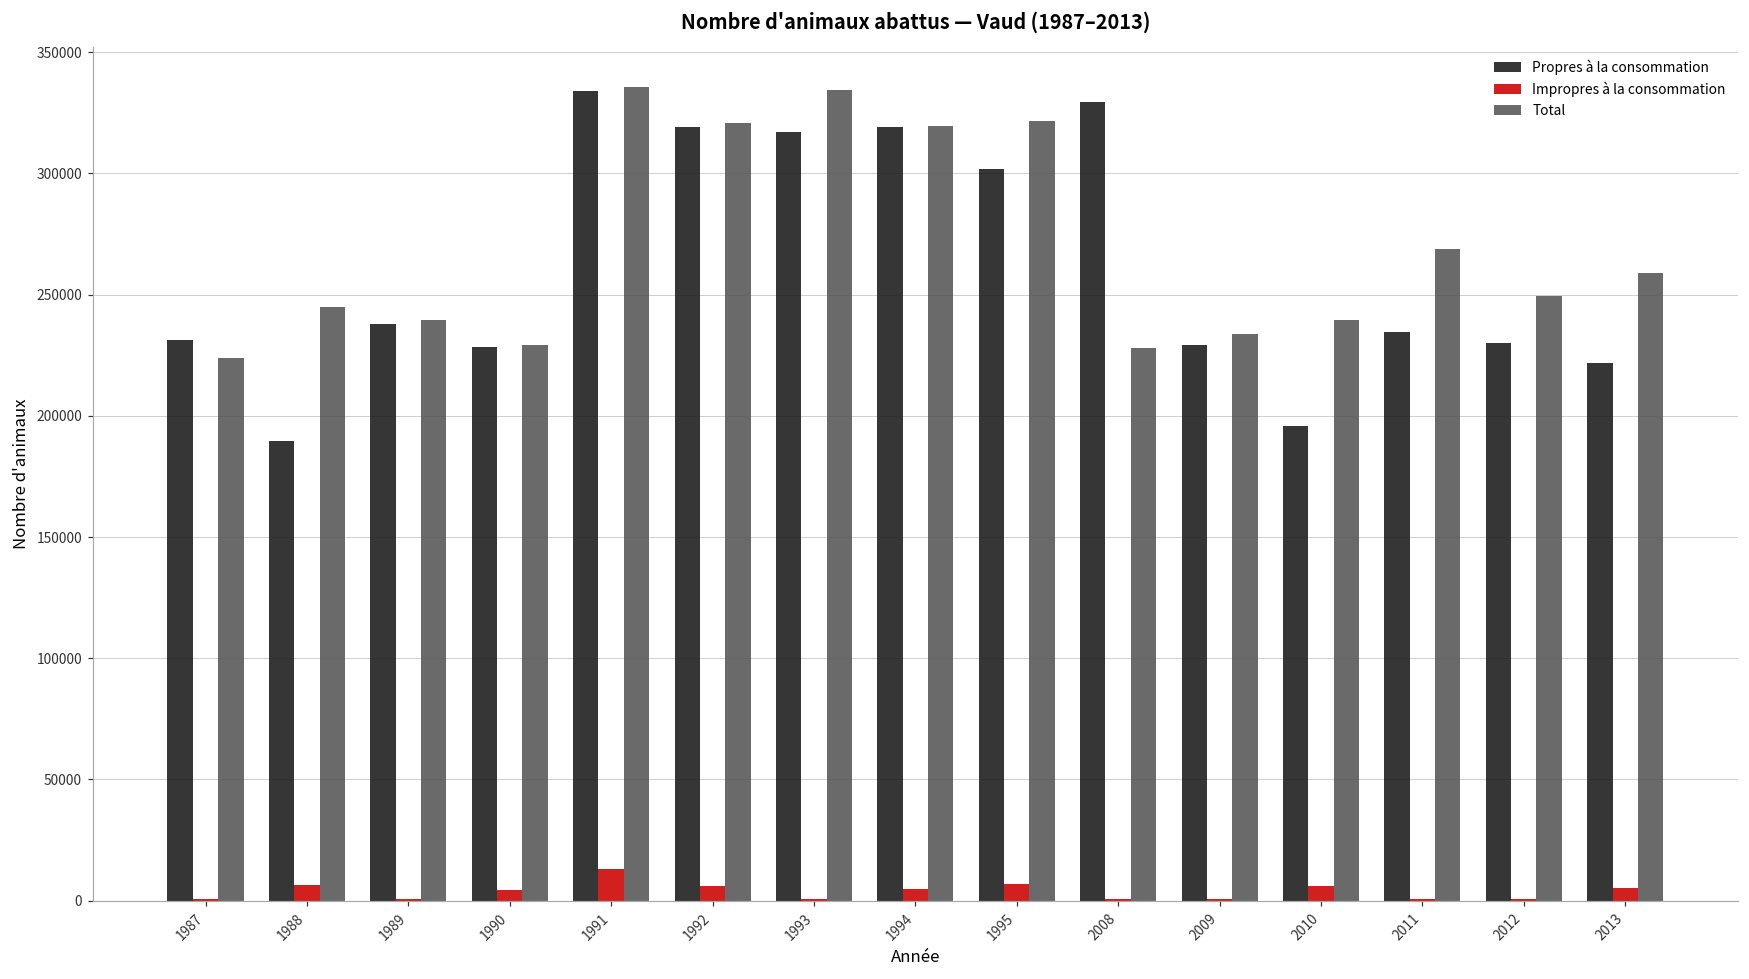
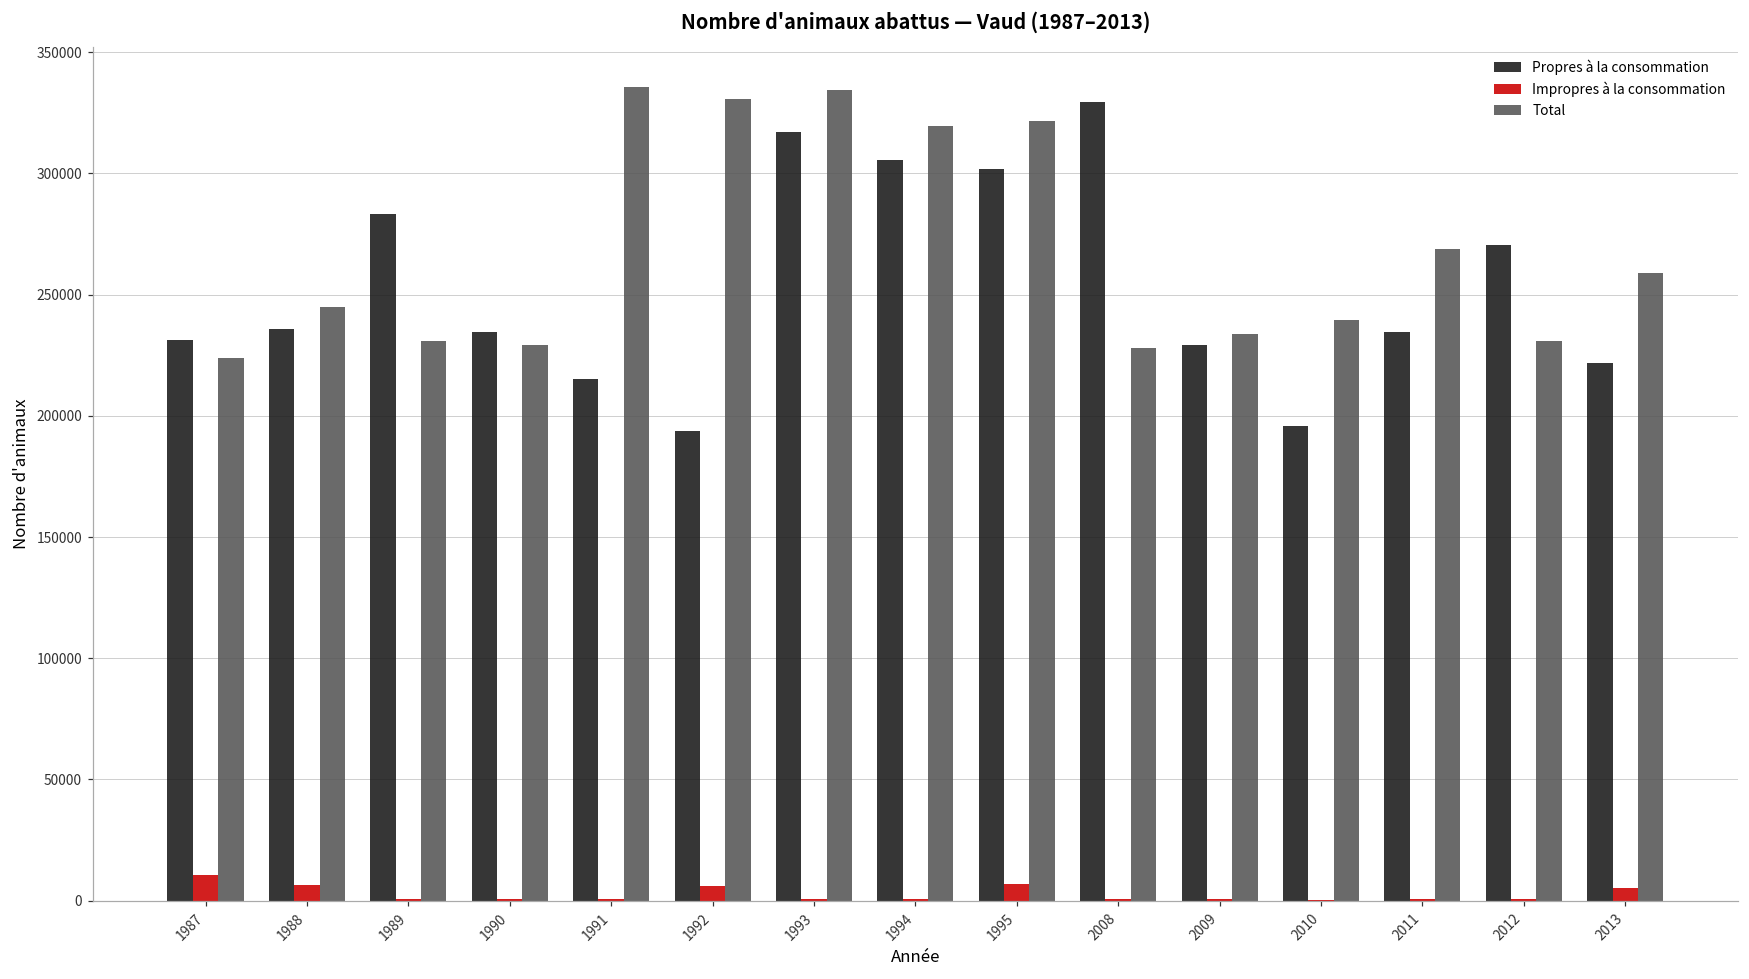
  {
    "Propres à la consommation": {
      "1987": 231000,
-     "1988": 190000,
-     "1989": 238000,
-     "1990": 228000,
-     "1991": 334000,
-     "1992": 319000,
+     "1988": 236000,
+     "1989": 283000,
+     "1990": 235000,
+     "1991": 215000,
+     "1992": 194000,
      "1993": 317000,
-     "1994": 319000,
+     "1994": 306000,
      "1995": 302000,
      "2008": 329000,
      "2009": 229000,
      "2010": 196000,
      "2011": 235000,
-     "2012": 230000,
+     "2012": 271000,
      "2013": 222000
    },
    "Impropres à la consommation": {
-     "1987": 1000,
+     "1987": 11000,
      "1988": 6000,
-     "1990": 4000,
-     "1991": 13000,
+     "1990": 1000,
+     "1991": 1000,
      "1992": 6000,
-     "1994": 5000,
+     "1994": 1000,
      "1995": 7000,
-     "2010": 6000,
+     "2010": 0,
      "2013": 5000
    },
    "Total": {
      "1987": 224000,
      "1988": 245000,
-     "1989": 239000,
+     "1989": 231000,
      "1990": 229000,
      "1991": 335000,
-     "1992": 321000,
+     "1992": 331000,
      "1993": 334000,
      "1994": 320000,
      "1995": 322000,
      "2008": 228000,
      "2009": 234000,
      "2010": 240000,
      "2011": 269000,
-     "2012": 250000,
+     "2012": 231000,
      "2013": 259000
    }
  }
